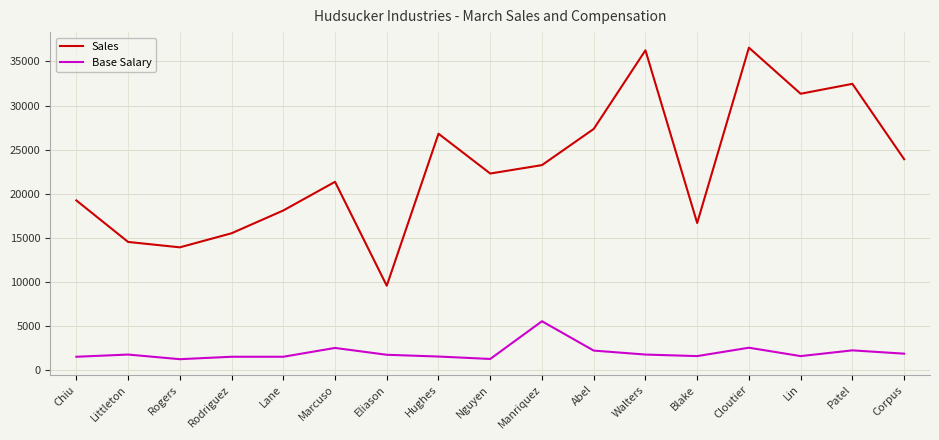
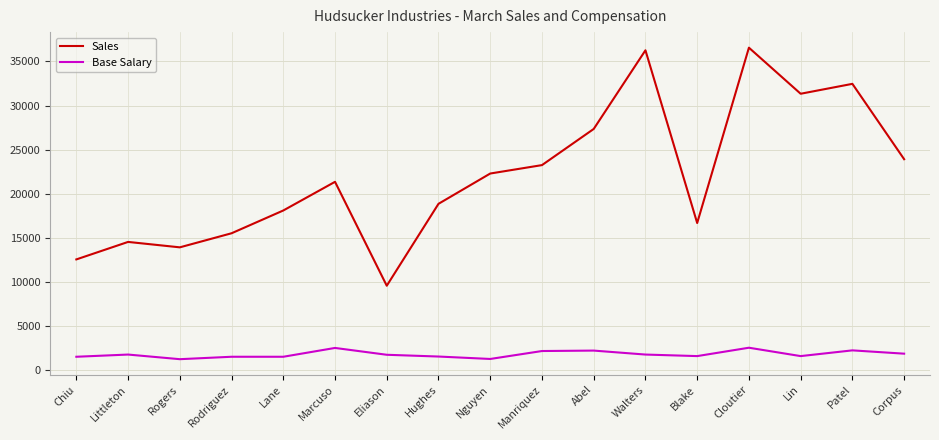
  {
    "Sales": {
-     "Chiu": 19000,
+     "Chiu": 13000,
      "Littleton": 15000,
      "Rogers": 14000,
      "Rodriguez": 16000,
      "Lane": 18000,
      "Marcuso": 21000,
      "Eliason": 10000,
-     "Hughes": 27000,
+     "Hughes": 19000,
      "Nguyen": 22000,
      "Manriquez": 23000,
      "Abel": 27000,
      "Walters": 36000,
      "Blake": 17000,
      "Cloutier": 37000,
      "Lin": 31000,
      "Patel": 32000,
      "Corpus": 24000
    },
    "Base Salary": {
      "Chiu": 2000,
      "Littleton": 2000,
      "Rogers": 1000,
      "Rodriguez": 2000,
      "Lane": 2000,
      "Marcuso": 3000,
      "Eliason": 2000,
      "Hughes": 2000,
      "Nguyen": 1000,
-     "Manriquez": 6000,
+     "Manriquez": 2000,
      "Abel": 2000,
      "Walters": 2000,
      "Blake": 2000,
      "Cloutier": 3000,
      "Lin": 2000,
      "Patel": 2000,
      "Corpus": 2000
    }
  }
